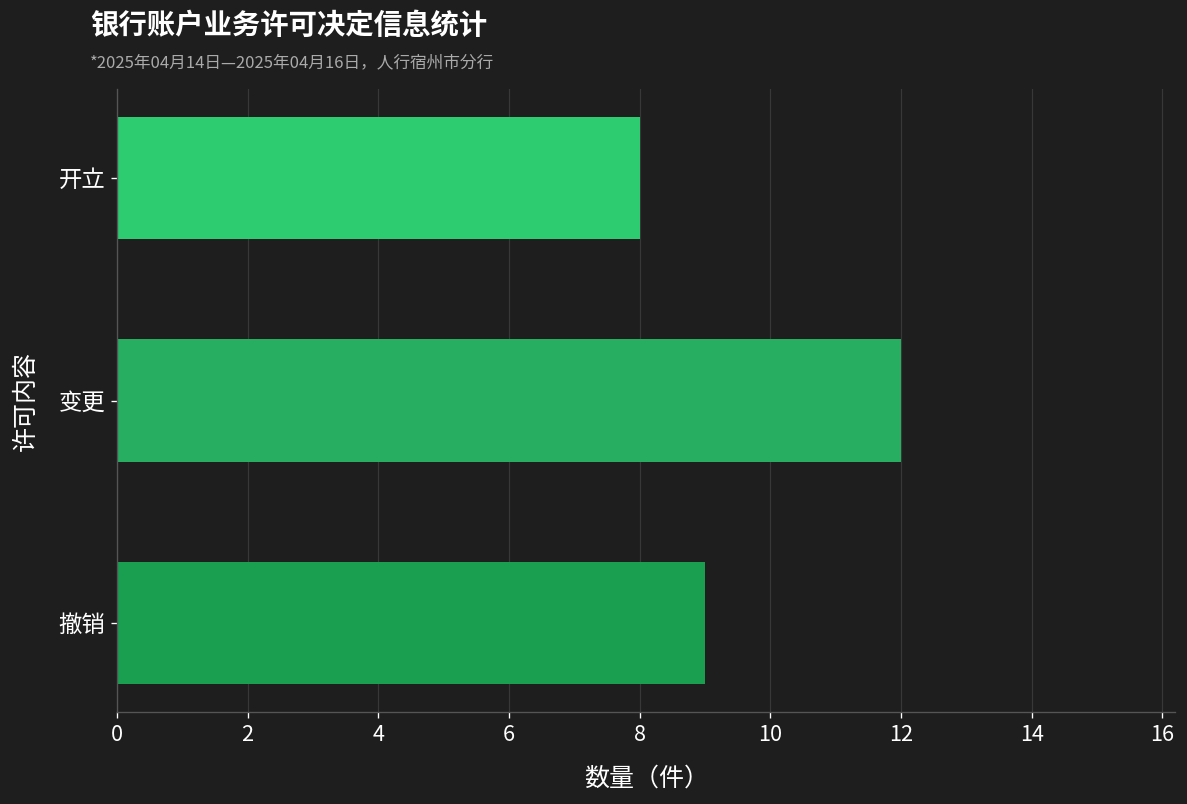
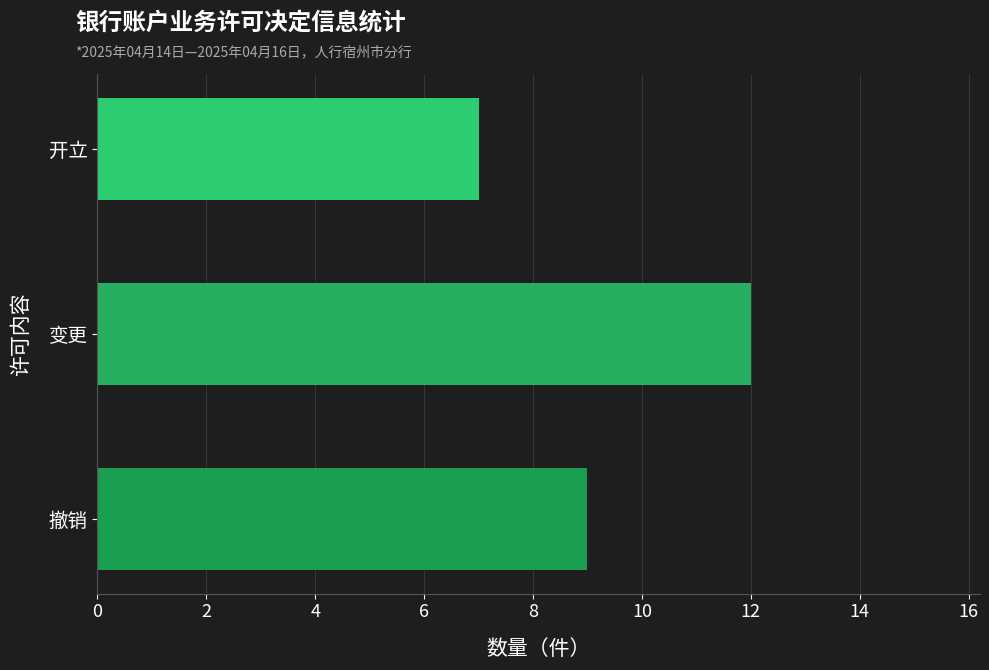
  {
-   "开立": 8,
+   "开立": 7,
    "变更": 12,
    "撤销": 9
  }
